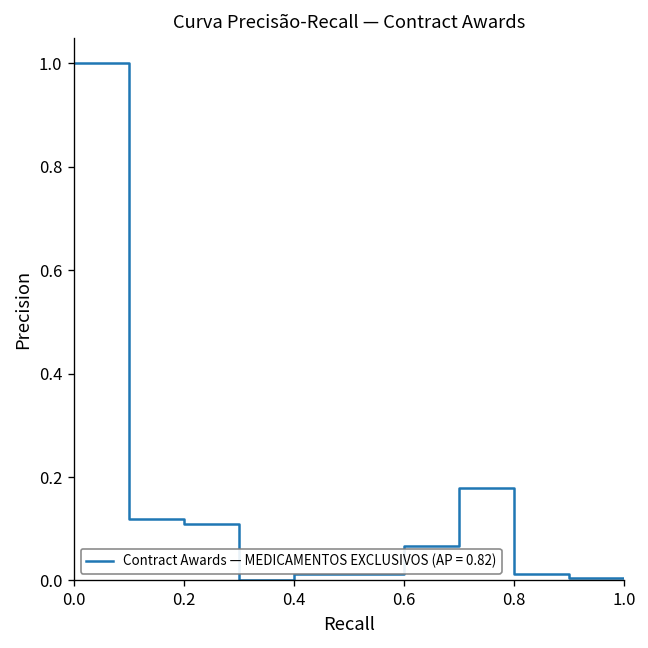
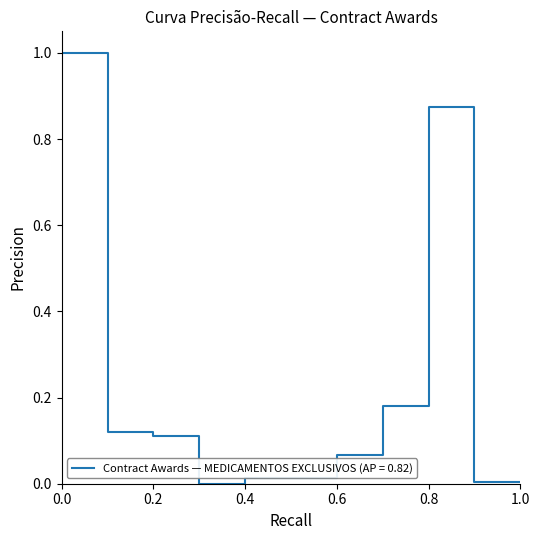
  {
    "0.0": 1.00,
    "0.2": 0.11,
    "0.6": 0.07,
-   "0.8": 0.01,
+   "0.8": 0.87,
    "1.0": 0.00
  }
